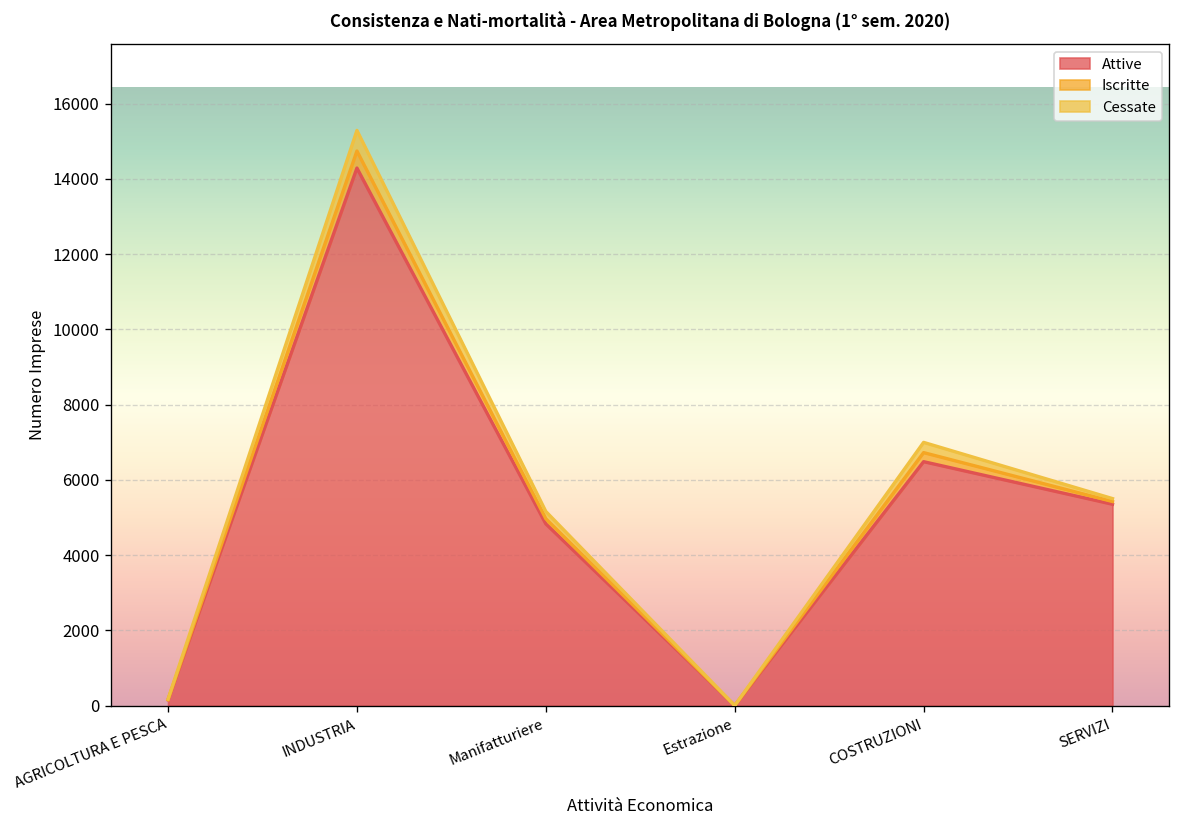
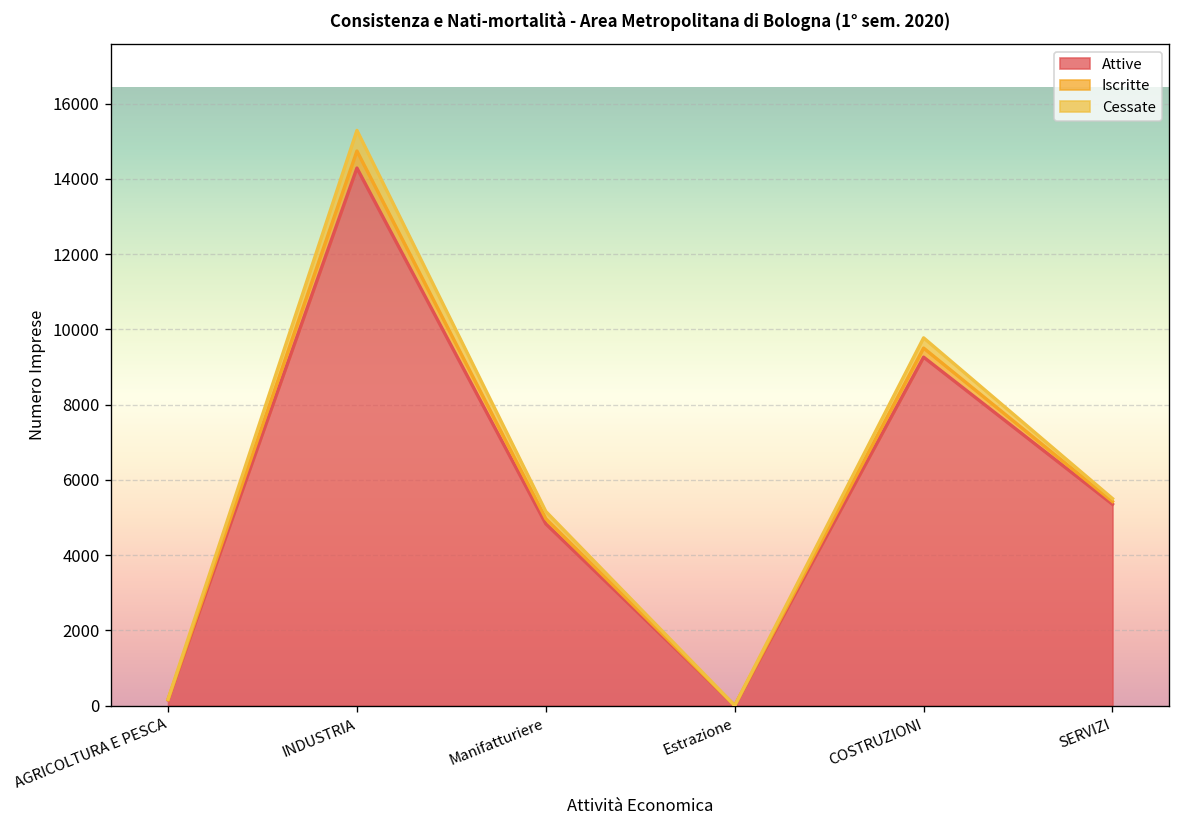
  {
    "Attive": {
      "INDUSTRIA": 14300,
      "Manifatturiere": 4800,
-     "COSTRUZIONI": 6500
+     "COSTRUZIONI": 9300
    }
  }
